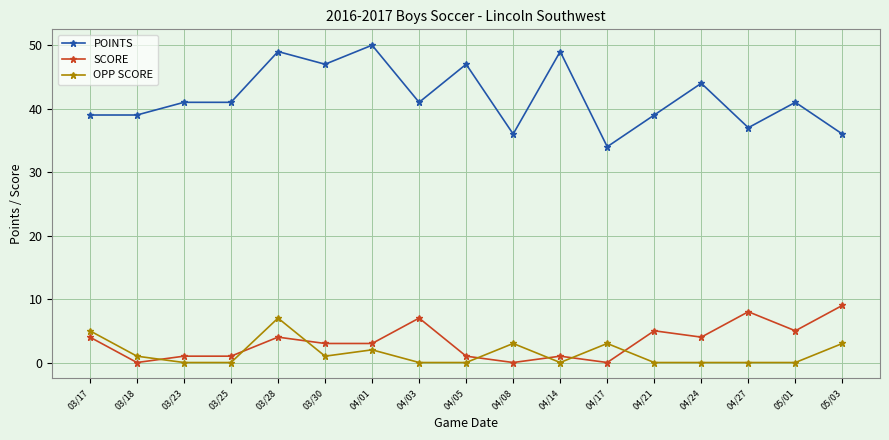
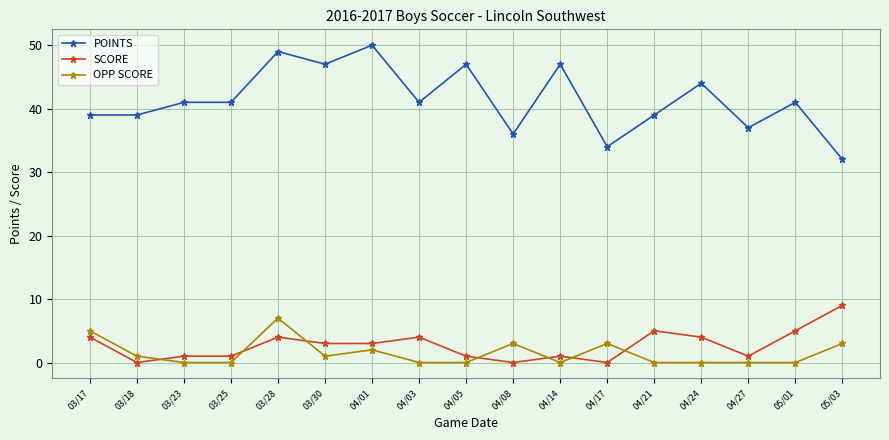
  {
    "POINTS": {
      "03/17": 39,
      "03/18": 39,
      "03/23": 41,
      "03/25": 41,
      "03/28": 49,
      "03/30": 47,
      "04/01": 50,
      "04/03": 41,
      "04/05": 47,
      "04/08": 36,
-     "04/14": 49,
+     "04/14": 47,
      "04/17": 34,
      "04/21": 39,
      "04/24": 44,
      "04/27": 37,
      "05/01": 41,
-     "05/03": 36
+     "05/03": 32
    },
    "SCORE": {
      "03/17": 4,
      "03/18": 0,
      "03/23": 1,
      "03/25": 1,
      "03/28": 4,
      "03/30": 3,
      "04/01": 3,
-     "04/03": 7,
+     "04/03": 4,
      "04/05": 1,
      "04/08": 0,
      "04/14": 1,
      "04/17": 0,
      "04/21": 5,
      "04/24": 4,
-     "04/27": 8,
+     "04/27": 1,
      "05/01": 5,
      "05/03": 9
    },
    "OPP SCORE": {
      "03/17": 5,
      "03/18": 1,
      "03/23": 0,
      "03/25": 0,
      "03/28": 7,
      "03/30": 1,
      "04/01": 2,
      "04/03": 0,
      "04/05": 0,
      "04/08": 3,
      "04/14": 0,
      "04/17": 3,
      "04/21": 0,
      "04/24": 0,
      "04/27": 0,
      "05/01": 0,
      "05/03": 3
    }
  }
